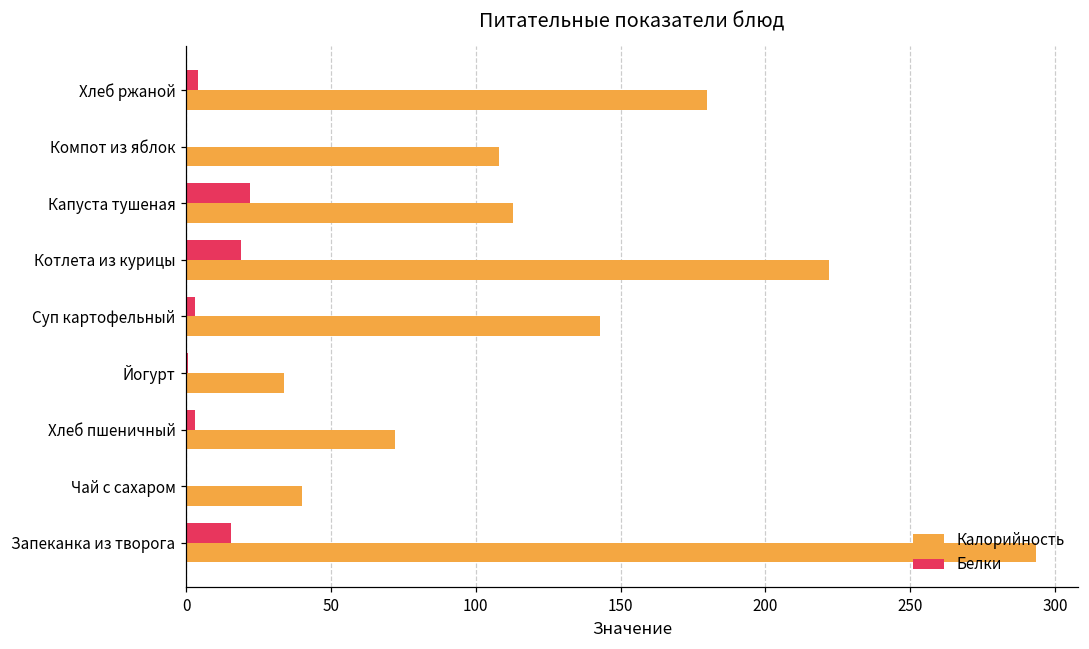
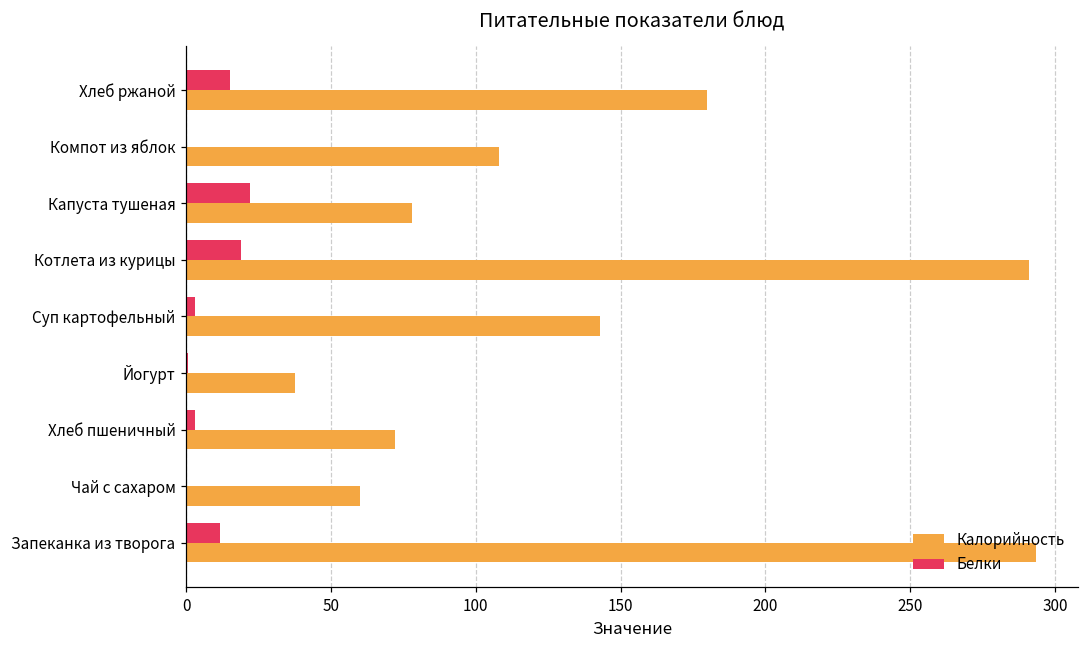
  {
    "Калорийность": {
      "Хлеб ржаной": 180,
      "Компот из яблок": 108,
-     "Капуста тушеная": 113,
-     "Котлета из курицы": 222,
+     "Капуста тушеная": 78,
+     "Котлета из курицы": 291,
      "Суп картофельный": 143,
-     "Йогурт": 34,
+     "Йогурт": 38,
      "Хлеб пшеничный": 72,
-     "Чай с сахаром": 40,
+     "Чай с сахаром": 60,
      "Запеканка из творога": 293
    },
    "Белки": {
-     "Хлеб ржаной": 4,
+     "Хлеб ржаной": 15,
      "Компот из яблок": 0,
      "Капуста тушеная": 22,
      "Котлета из курицы": 19,
      "Суп картофельный": 3,
      "Хлеб пшеничный": 3,
-     "Запеканка из творога": 16
+     "Запеканка из творога": 12
    }
  }
